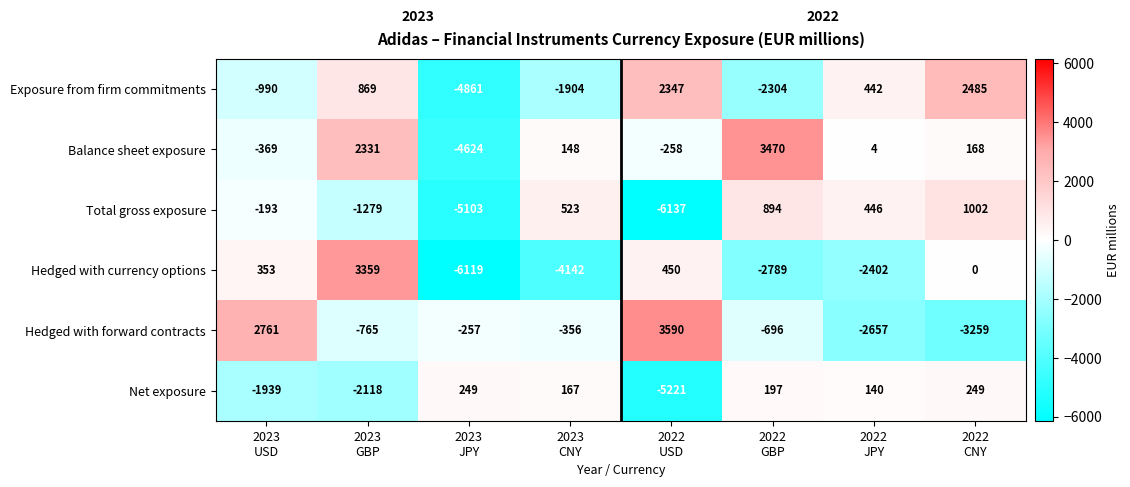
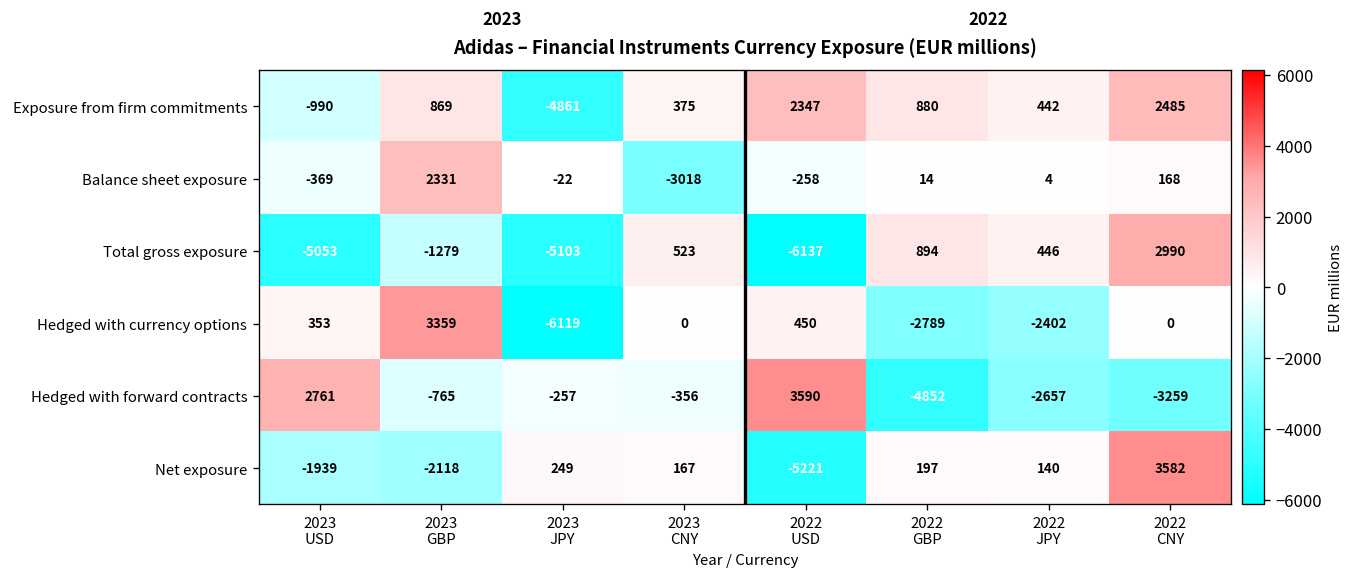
  {
    "Exposure from firm commitments": {
      "2023 USD": -990,
      "2023 GBP": 869,
      "2023 JPY": -4861,
-     "2023 CNY": -1904,
+     "2023 CNY": 375,
      "2022 USD": 2347,
-     "2022 GBP": -2304,
+     "2022 GBP": 880,
      "2022 JPY": 442,
      "2022 CNY": 2485
    },
    "Balance sheet exposure": {
      "2023 USD": -369,
      "2023 GBP": 2331,
-     "2023 JPY": -4624,
-     "2023 CNY": 148,
+     "2023 JPY": -22,
+     "2023 CNY": -3018,
      "2022 USD": -258,
-     "2022 GBP": 3470,
+     "2022 GBP": 14,
      "2022 JPY": 4,
      "2022 CNY": 168
    },
    "Total gross exposure": {
-     "2023 USD": -193,
+     "2023 USD": -5053,
      "2023 GBP": -1279,
      "2023 JPY": -5103,
      "2023 CNY": 523,
      "2022 USD": -6137,
      "2022 GBP": 894,
      "2022 JPY": 446,
-     "2022 CNY": 1002
+     "2022 CNY": 2990
    },
    "Hedged with currency options": {
      "2023 USD": 353,
      "2023 GBP": 3359,
      "2023 JPY": -6119,
-     "2023 CNY": -4142,
+     "2023 CNY": 0,
      "2022 USD": 450,
      "2022 GBP": -2789,
      "2022 JPY": -2402,
      "2022 CNY": 0
    },
    "Hedged with forward contracts": {
      "2023 USD": 2761,
      "2023 GBP": -765,
      "2023 JPY": -257,
      "2023 CNY": -356,
      "2022 USD": 3590,
-     "2022 GBP": -696,
+     "2022 GBP": -4852,
      "2022 JPY": -2657,
      "2022 CNY": -3259
    },
    "Net exposure": {
      "2023 USD": -1939,
      "2023 GBP": -2118,
      "2023 JPY": 249,
      "2023 CNY": 167,
      "2022 USD": -5221,
      "2022 GBP": 197,
      "2022 JPY": 140,
-     "2022 CNY": 249
+     "2022 CNY": 3582
    }
  }
